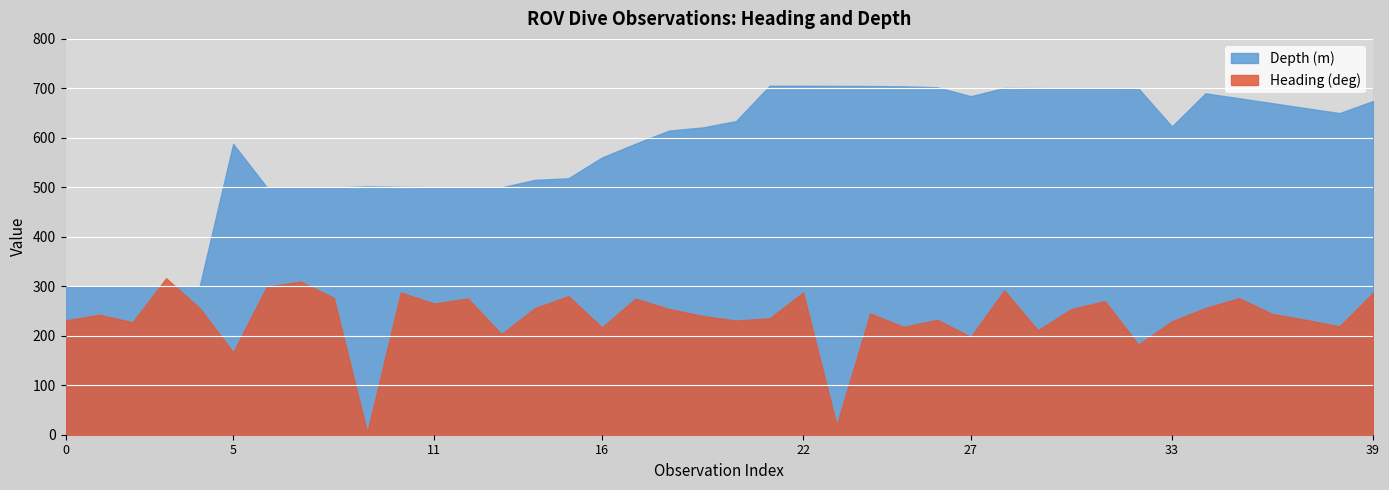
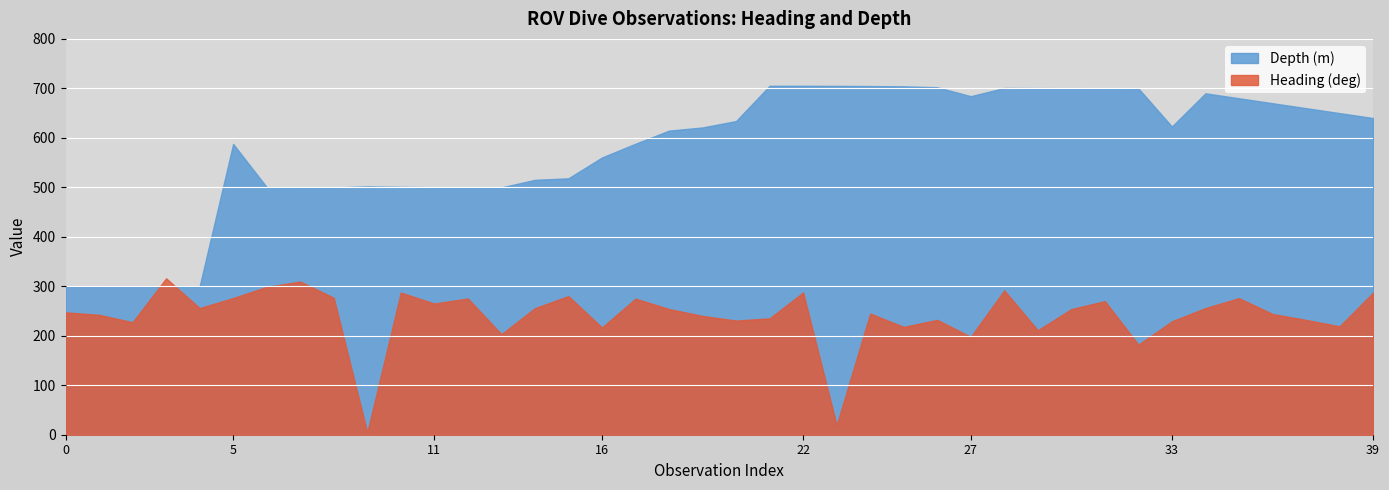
  {
    "Depth (m)": {
      "0": 300,
      "5": 590,
      "11": 500,
      "16": 560,
      "22": 710,
      "27": 680,
      "33": 620,
-     "39": 670
+     "39": 640
    },
    "Heading (deg)": {
-     "0": 230,
-     "5": 170,
+     "0": 250,
+     "5": 280,
      "11": 270,
      "16": 220,
      "22": 290,
      "27": 200,
      "33": 230,
      "39": 290
    }
  }
